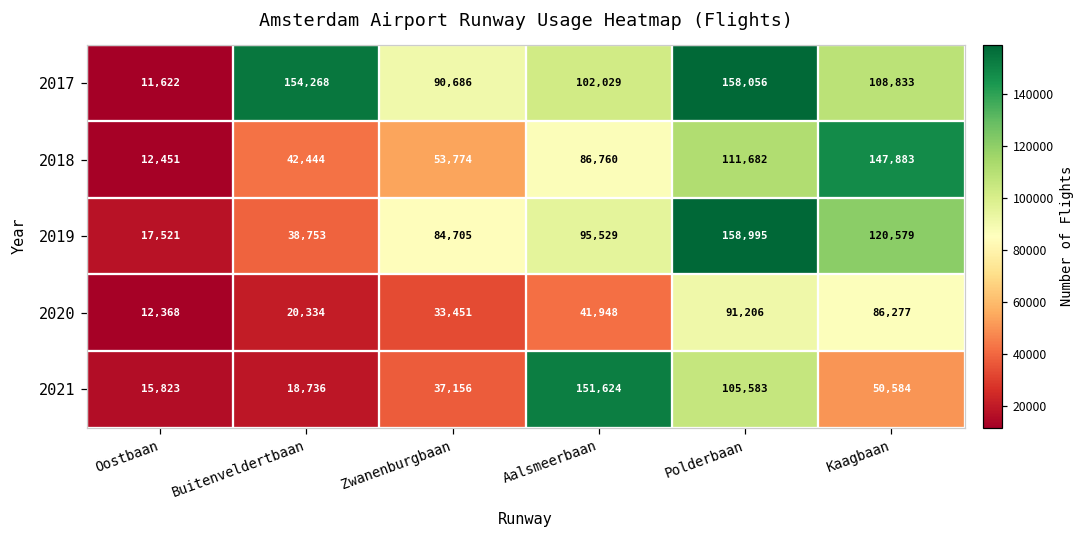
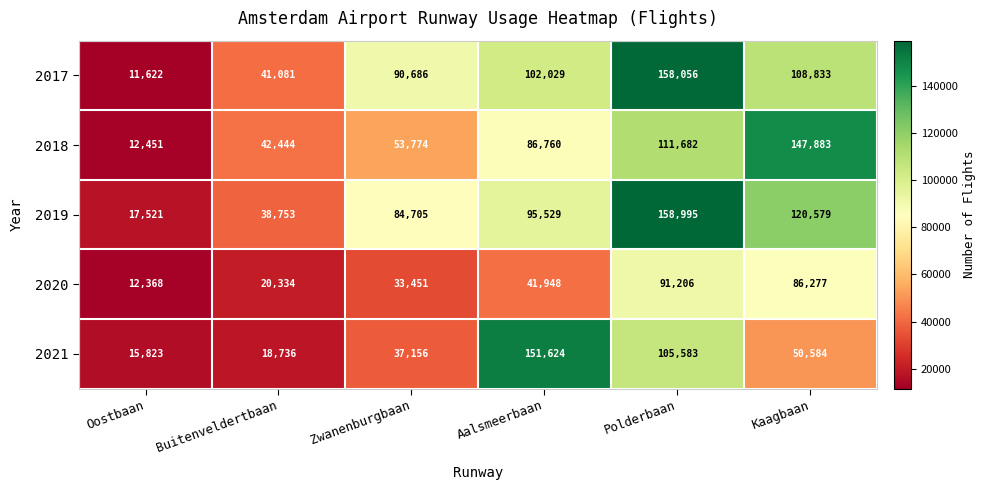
  {
    "2017": {
      "Oostbaan": "11,622",
-     "Buitenveldertbaan": "154,268",
+     "Buitenveldertbaan": "41,081",
      "Zwanenburgbaan": "90,686",
      "Aalsmeerbaan": "102,029",
      "Polderbaan": "158,056",
      "Kaagbaan": "108,833"
    },
    "2018": {
      "Oostbaan": "12,451",
      "Buitenveldertbaan": "42,444",
      "Zwanenburgbaan": "53,774",
      "Aalsmeerbaan": "86,760",
      "Polderbaan": "111,682",
      "Kaagbaan": "147,883"
    },
    "2019": {
      "Oostbaan": "17,521",
      "Buitenveldertbaan": "38,753",
      "Zwanenburgbaan": "84,705",
      "Aalsmeerbaan": "95,529",
      "Polderbaan": "158,995",
      "Kaagbaan": "120,579"
    },
    "2020": {
      "Oostbaan": "12,368",
      "Buitenveldertbaan": "20,334",
      "Zwanenburgbaan": "33,451",
      "Aalsmeerbaan": "41,948",
      "Polderbaan": "91,206",
      "Kaagbaan": "86,277"
    },
    "2021": {
      "Oostbaan": "15,823",
      "Buitenveldertbaan": "18,736",
      "Zwanenburgbaan": "37,156",
      "Aalsmeerbaan": "151,624",
      "Polderbaan": "105,583",
      "Kaagbaan": "50,584"
    }
  }
